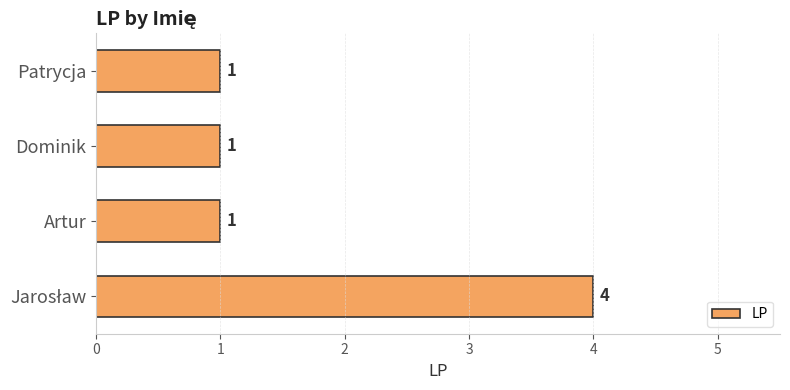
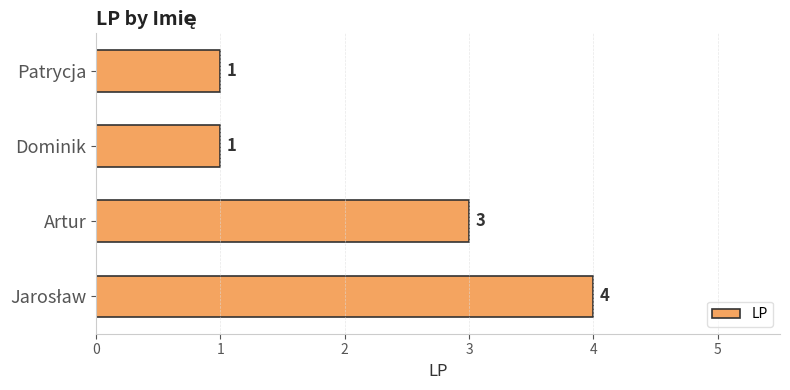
  {
    "Patrycja": 1,
    "Dominik": 1,
-   "Artur": 1,
+   "Artur": 3,
    "Jarosław": 4
  }
